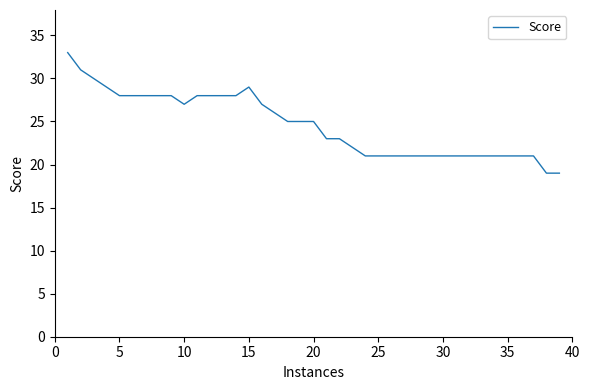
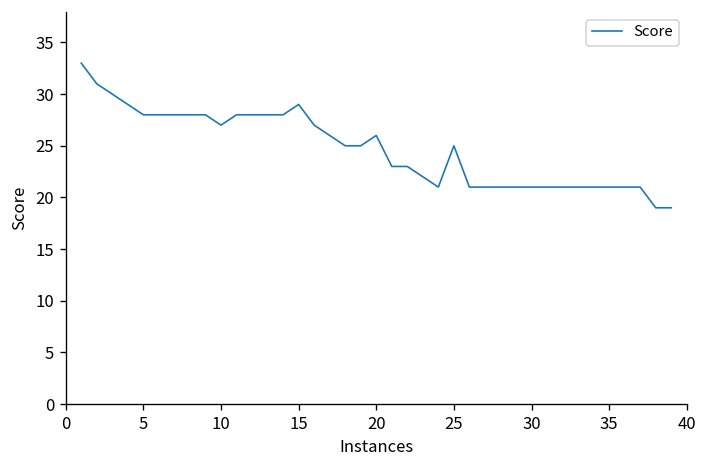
  {
    "5": 28,
    "10": 27,
    "15": 29,
-   "20": 25,
-   "25": 21,
+   "20": 26,
+   "25": 25,
    "30": 21,
    "35": 21
  }
